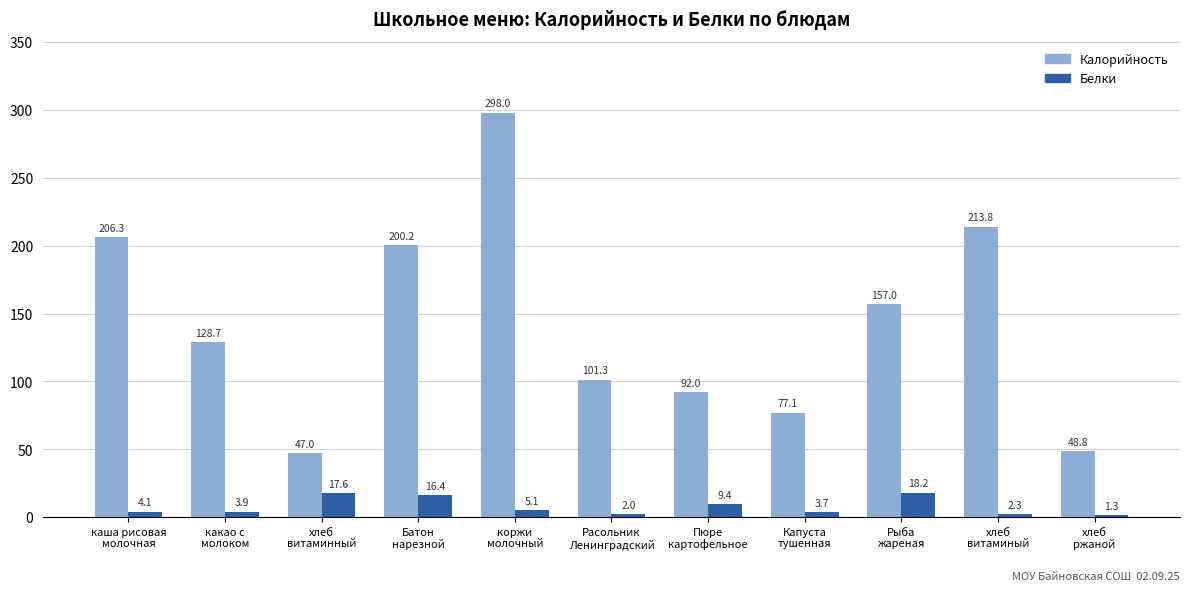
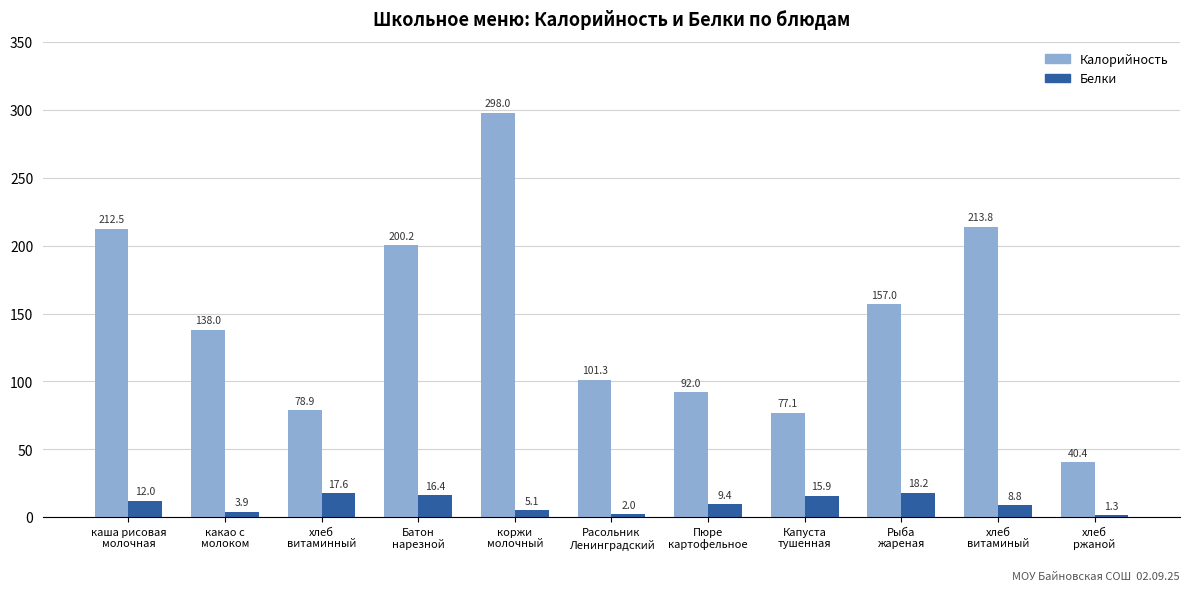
  {
    "Калорийность": {
-     "каша рисовая молочная": 206.3,
-     "какао с молоком": 128.7,
-     "хлеб витаминный": 47.0,
+     "каша рисовая молочная": 212.5,
+     "какао с молоком": 138.0,
+     "хлеб витаминный": 78.9,
      "Батон нарезной": 200.2,
      "коржи молочный": 298.0,
      "Расольник Ленинградский": 101.3,
      "Пюре картофельное": 92.0,
      "Капуста тушенная": 77.1,
      "Рыба жареная": 157.0,
      "хлеб витаминый": 213.8,
-     "хлеб ржаной": 48.8
+     "хлеб ржаной": 40.4
    },
    "Белки": {
-     "каша рисовая молочная": 4.1,
+     "каша рисовая молочная": 12.0,
      "какао с молоком": 3.9,
      "хлеб витаминный": 17.6,
      "Батон нарезной": 16.4,
      "коржи молочный": 5.1,
      "Расольник Ленинградский": 2.0,
      "Пюре картофельное": 9.4,
-     "Капуста тушенная": 3.7,
+     "Капуста тушенная": 15.9,
      "Рыба жареная": 18.2,
-     "хлеб витаминый": 2.3,
+     "хлеб витаминый": 8.8,
      "хлеб ржаной": 1.3
    }
  }
